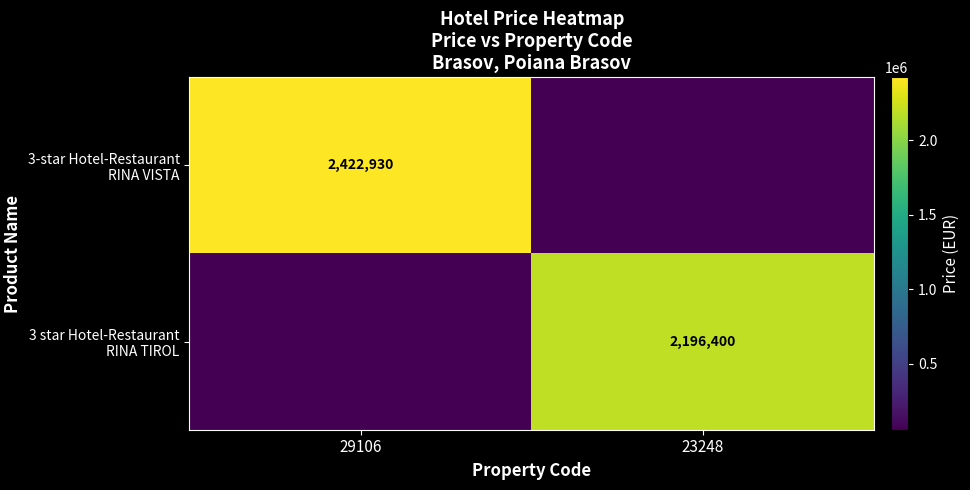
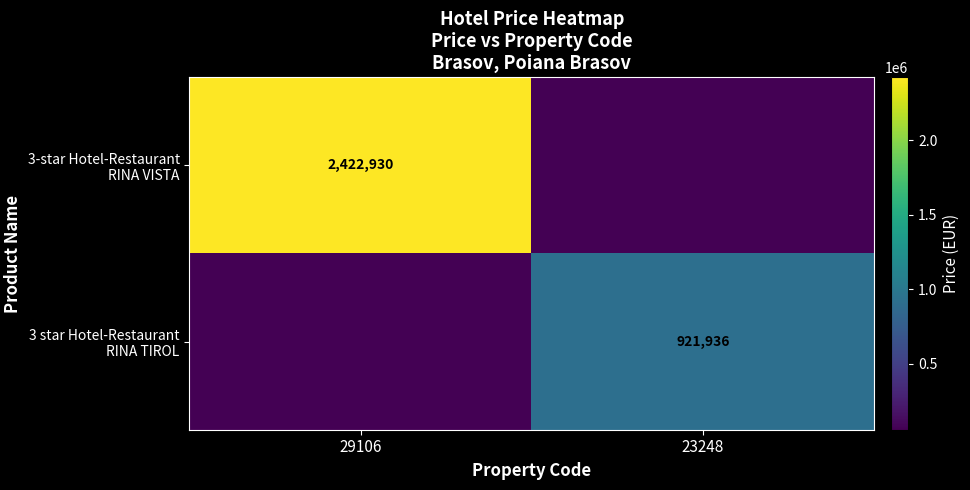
  {
    "3-star Hotel-Restaurant RINA VISTA": {
      "29106": "2,422,930"
    },
    "3 star Hotel-Restaurant RINA TIROL": {
-     "23248": "2,196,400"
+     "23248": "921,936"
    }
  }
